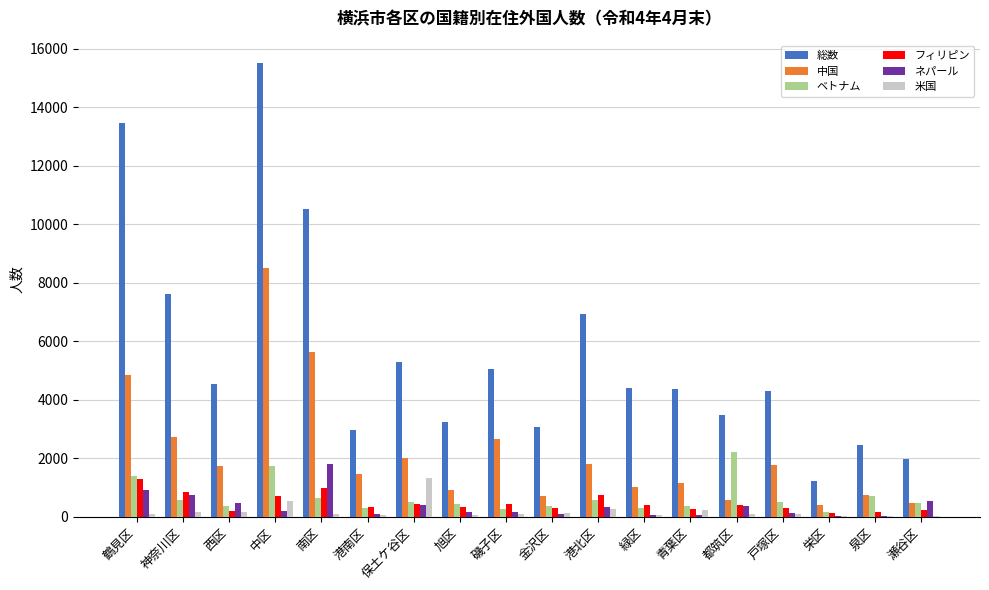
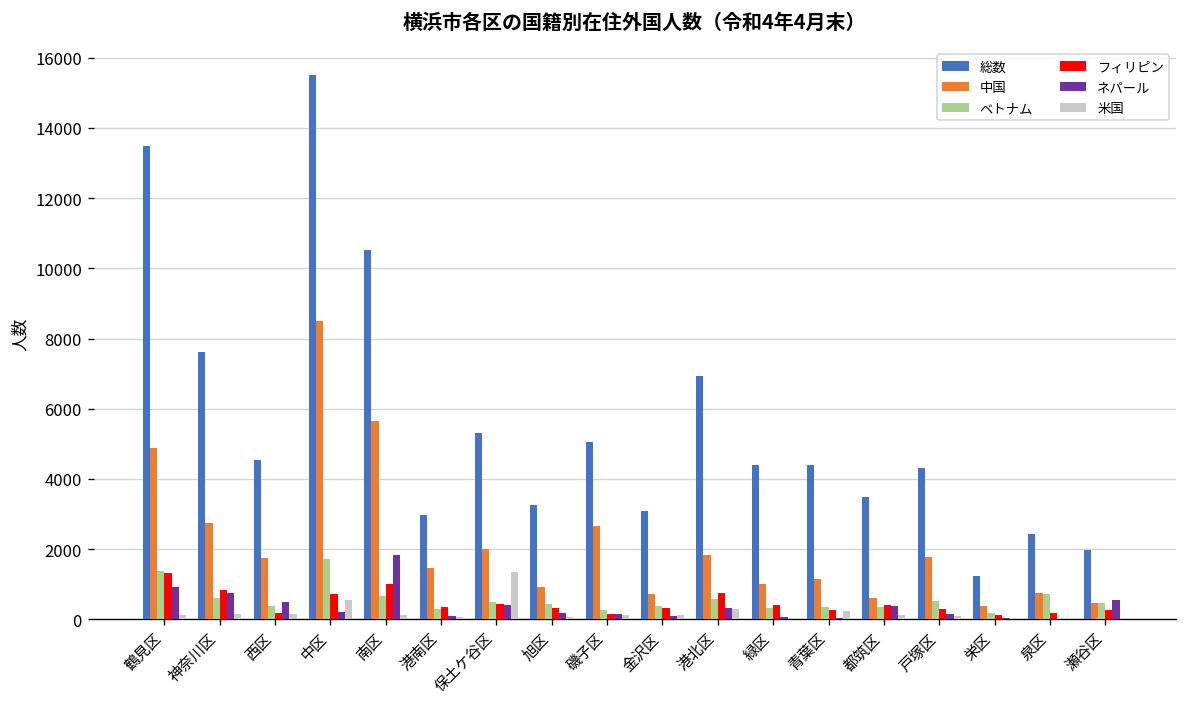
  {
    "総数": {
      "鶴見区": 13500,
      "神奈川区": 7600,
      "西区": 4500,
      "中区": 15500,
      "南区": 10500,
      "港南区": 3000,
      "保土ケ谷区": 5300,
      "旭区": 3300,
      "磯子区": 5100,
      "金沢区": 3100,
      "港北区": 6900,
      "緑区": 4400,
      "青葉区": 4400,
      "都筑区": 3500,
      "戸塚区": 4300,
      "栄区": 1200,
      "泉区": 2400,
      "瀬谷区": 2000
    },
    "中国": {
      "鶴見区": 4900,
      "神奈川区": 2700,
      "西区": 1700,
      "中区": 8500,
      "南区": 5700,
      "港南区": 1500,
      "保土ケ谷区": 2000,
      "旭区": 900,
      "磯子区": 2600,
      "金沢区": 700,
      "港北区": 1800,
      "緑区": 1000,
      "青葉区": 1100,
      "都筑区": 600,
      "戸塚区": 1800,
      "栄区": 400,
      "泉区": 800,
      "瀬谷区": 500
    },
    "ベトナム": {
      "鶴見区": 1400,
      "神奈川区": 600,
      "西区": 400,
      "中区": 1700,
      "南区": 600,
      "港南区": 300,
      "保土ケ谷区": 500,
      "旭区": 400,
      "磯子区": 300,
      "金沢区": 400,
      "港北区": 600,
      "緑区": 300,
      "青葉区": 400,
-     "都筑区": 2200,
+     "都筑区": 400,
      "戸塚区": 500,
      "栄区": 200,
      "泉区": 700,
      "瀬谷区": 500
    },
    "フィリピン": {
      "鶴見区": 1300,
      "神奈川区": 800,
      "西区": 200,
      "中区": 700,
      "南区": 1000,
      "港南区": 300,
      "保土ケ谷区": 400,
      "旭区": 300,
-     "磯子区": 400,
+     "磯子区": 200,
      "金沢区": 300,
      "港北区": 700,
      "緑区": 400,
      "青葉区": 300,
      "都筑区": 400,
      "戸塚区": 300,
      "栄区": 100,
      "泉区": 200,
      "瀬谷区": 300
    },
    "ネパール": {
      "鶴見区": 900,
      "神奈川区": 800,
      "西区": 500,
      "中区": 200,
      "南区": 1800,
      "港南区": 100,
      "保土ケ谷区": 400,
      "旭区": 200,
      "磯子区": 200,
      "金沢区": 100,
      "港北区": 300,
      "都筑区": 400,
      "戸塚区": 100,
      "瀬谷区": 500
    },
    "米国": {
      "鶴見区": 100,
      "神奈川区": 200,
      "西区": 200,
      "中区": 600,
      "南区": 100,
      "保土ケ谷区": 1300,
      "磯子区": 100,
      "金沢区": 100,
      "港北区": 300,
      "青葉区": 200,
      "都筑区": 100,
      "戸塚区": 100
    }
  }
